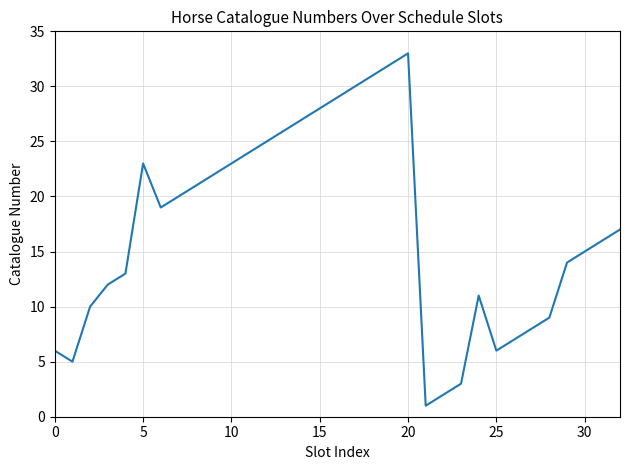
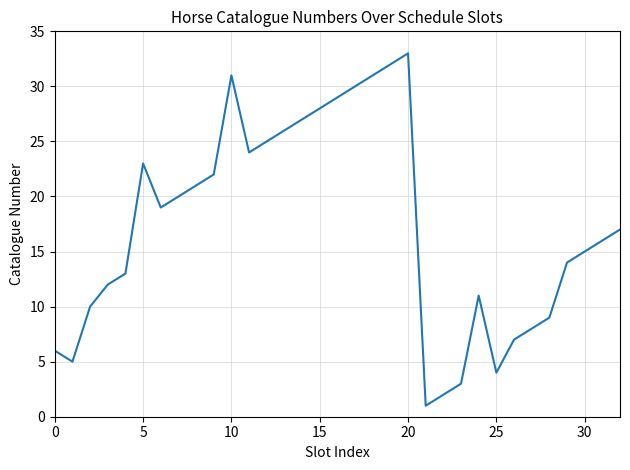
  {
    "0": 6,
    "5": 23,
-   "10": 23,
+   "10": 31,
    "15": 28,
    "20": 33,
-   "25": 6,
+   "25": 4,
    "30": 15
  }
